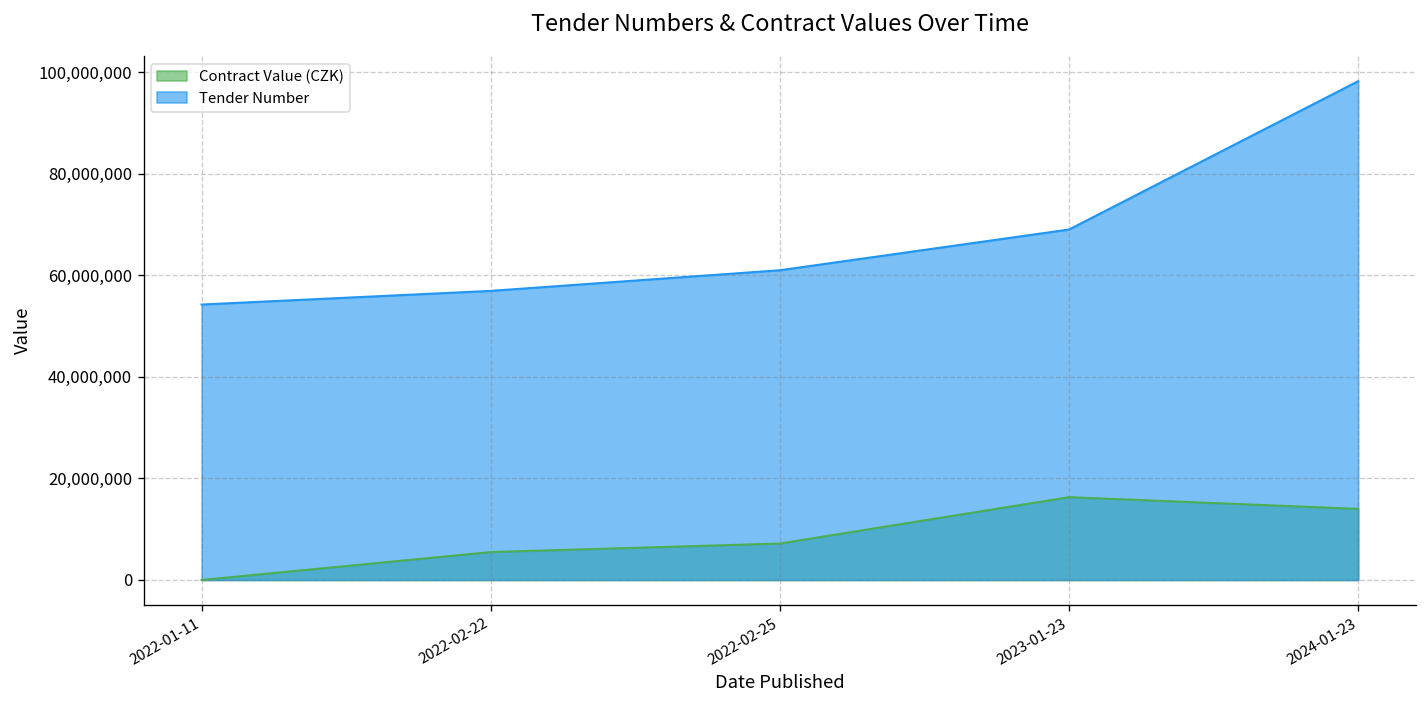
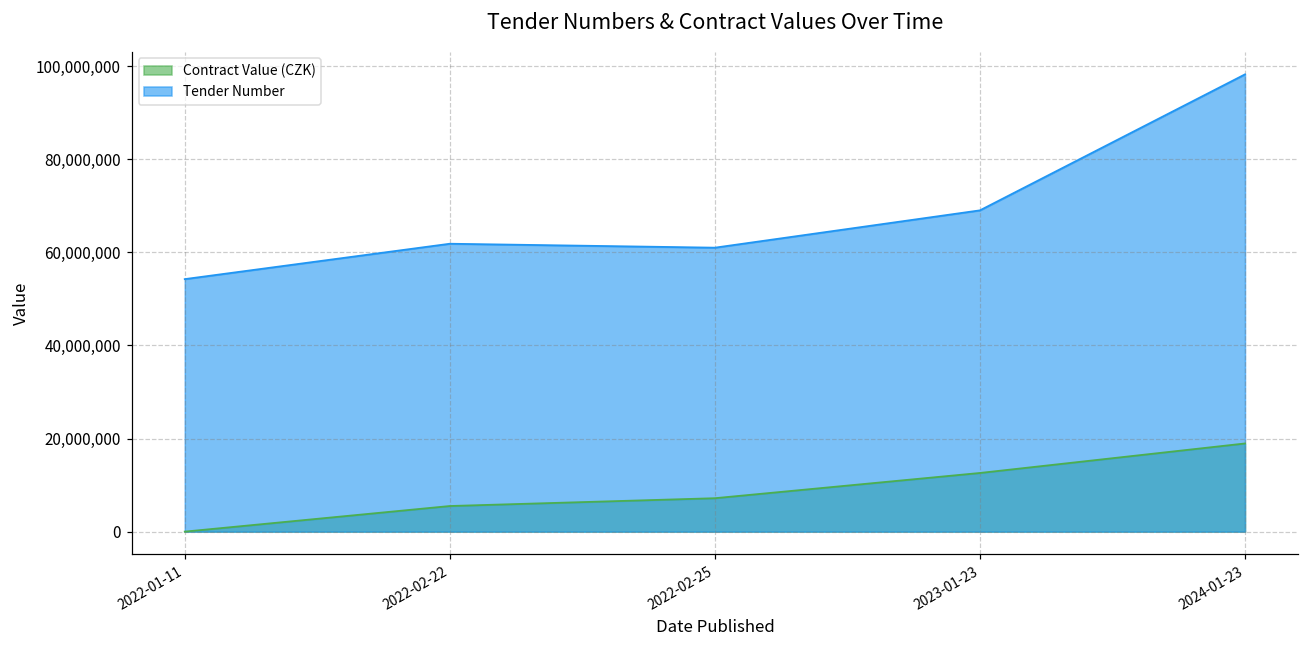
  {
    "Contract Value (CZK)": {
      "2022-01-11": "0",
      "2022-02-22": "6,000,000",
      "2022-02-25": "7,000,000",
-     "2023-01-23": "16,000,000",
-     "2024-01-23": "14,000,000"
+     "2023-01-23": "13,000,000",
+     "2024-01-23": "19,000,000"
    },
    "Tender Number": {
      "2022-01-11": "54,000,000",
-     "2022-02-22": "57,000,000",
+     "2022-02-22": "62,000,000",
      "2022-02-25": "61,000,000",
      "2023-01-23": "69,000,000",
      "2024-01-23": "98,000,000"
    }
  }
